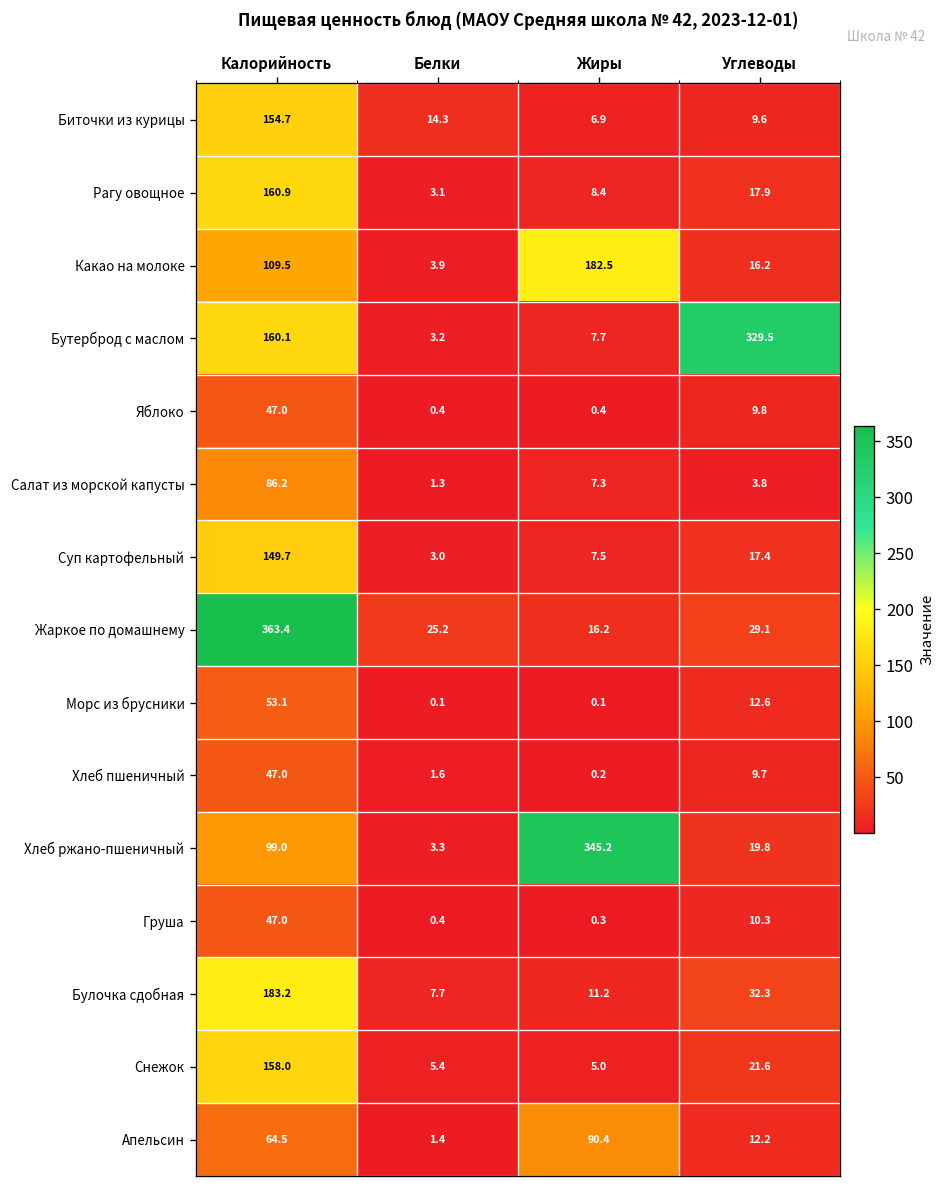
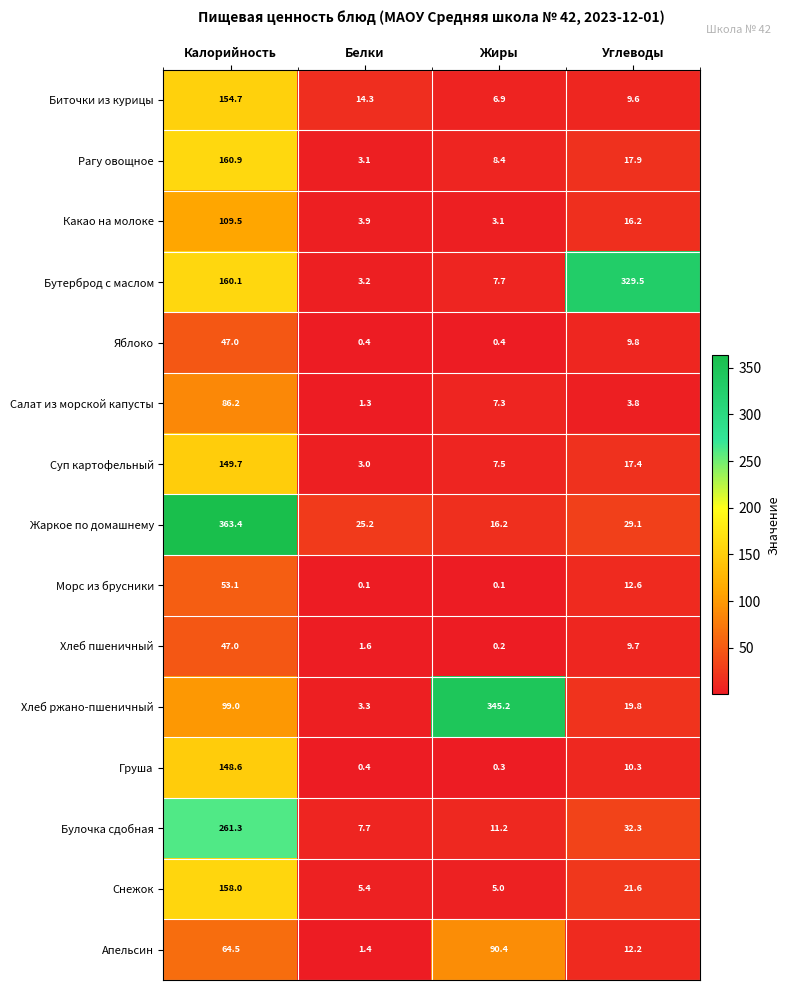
  {
    "Биточки из курицы": {
      "Калорийность": 154.7,
      "Белки": 14.3,
      "Жиры": 6.9,
      "Углеводы": 9.6
    },
    "Рагу овощное": {
      "Калорийность": 160.9,
      "Белки": 3.1,
      "Жиры": 8.4,
      "Углеводы": 17.9
    },
    "Какао на молоке": {
      "Калорийность": 109.5,
      "Белки": 3.9,
-     "Жиры": 182.5,
+     "Жиры": 3.1,
      "Углеводы": 16.2
    },
    "Бутерброд с маслом": {
      "Калорийность": 160.1,
      "Белки": 3.2,
      "Жиры": 7.7,
      "Углеводы": 329.5
    },
    "Яблоко": {
      "Калорийность": 47.0,
      "Белки": 0.4,
      "Жиры": 0.4,
      "Углеводы": 9.8
    },
    "Салат из морской капусты": {
      "Калорийность": 86.2,
      "Белки": 1.3,
      "Жиры": 7.3,
      "Углеводы": 3.8
    },
    "Суп картофельный": {
      "Калорийность": 149.7,
      "Белки": 3.0,
      "Жиры": 7.5,
      "Углеводы": 17.4
    },
    "Жаркое по домашнему": {
      "Калорийность": 363.4,
      "Белки": 25.2,
      "Жиры": 16.2,
      "Углеводы": 29.1
    },
    "Морс из брусники": {
      "Калорийность": 53.1,
      "Белки": 0.1,
      "Жиры": 0.1,
      "Углеводы": 12.6
    },
    "Хлеб пшеничный": {
      "Калорийность": 47.0,
      "Белки": 1.6,
      "Жиры": 0.2,
      "Углеводы": 9.7
    },
    "Хлеб ржано-пшеничный": {
      "Калорийность": 99.0,
      "Белки": 3.3,
      "Жиры": 345.2,
      "Углеводы": 19.8
    },
    "Груша": {
-     "Калорийность": 47.0,
+     "Калорийность": 148.6,
      "Белки": 0.4,
      "Жиры": 0.3,
      "Углеводы": 10.3
    },
    "Булочка сдобная": {
-     "Калорийность": 183.2,
+     "Калорийность": 261.3,
      "Белки": 7.7,
      "Жиры": 11.2,
      "Углеводы": 32.3
    },
    "Снежок": {
      "Калорийность": 158.0,
      "Белки": 5.4,
      "Жиры": 5.0,
      "Углеводы": 21.6
    },
    "Апельсин": {
      "Калорийность": 64.5,
      "Белки": 1.4,
      "Жиры": 90.4,
      "Углеводы": 12.2
    }
  }
